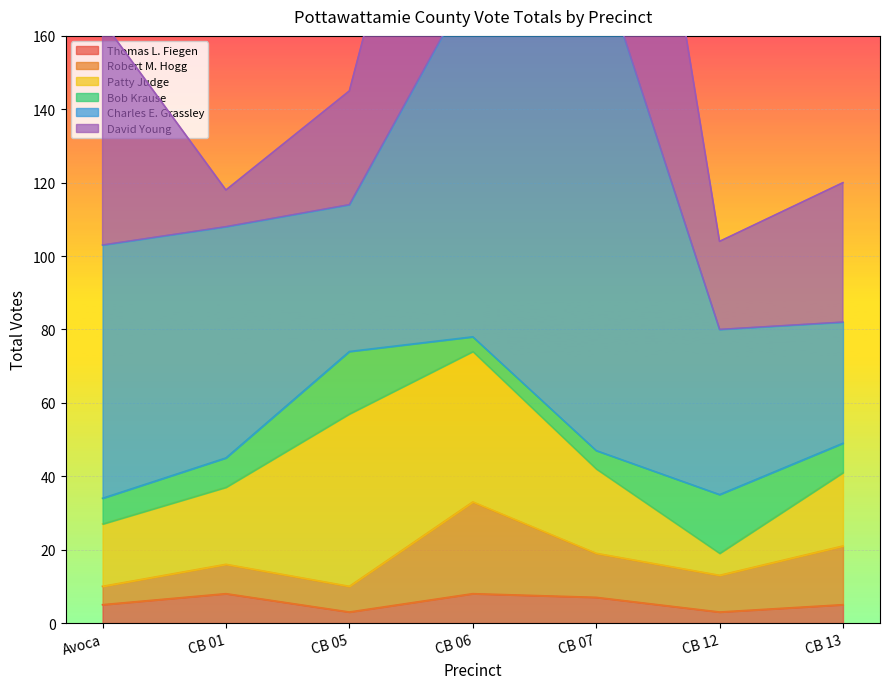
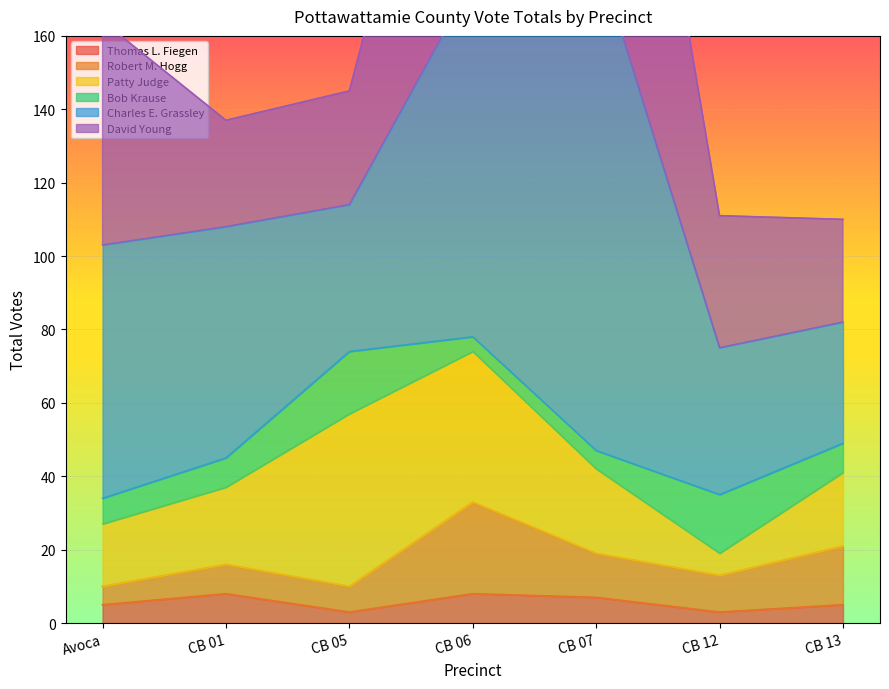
  {
    "Patty Judge": {
      "Avoca": 17,
      "CB 01": 21,
      "CB 05": 47,
      "CB 06": 41,
      "CB 07": 23,
      "CB 12": 6,
      "CB 13": 20
    },
    "Bob Krause": {
      "Avoca": 7,
      "CB 01": 8,
      "CB 05": 17,
      "CB 06": 4,
      "CB 07": 5,
      "CB 12": 16,
      "CB 13": 8
    },
    "Charles E. Grassley": {
      "Avoca": 69,
      "CB 01": 63,
      "CB 05": 40,
-     "CB 12": 45,
+     "CB 12": 40,
      "CB 13": 33
    },
    "David Young": {
-     "CB 01": 10,
+     "CB 01": 29,
      "CB 05": 31,
-     "CB 12": 24,
-     "CB 13": 38
+     "CB 12": 36,
+     "CB 13": 28
    }
  }
